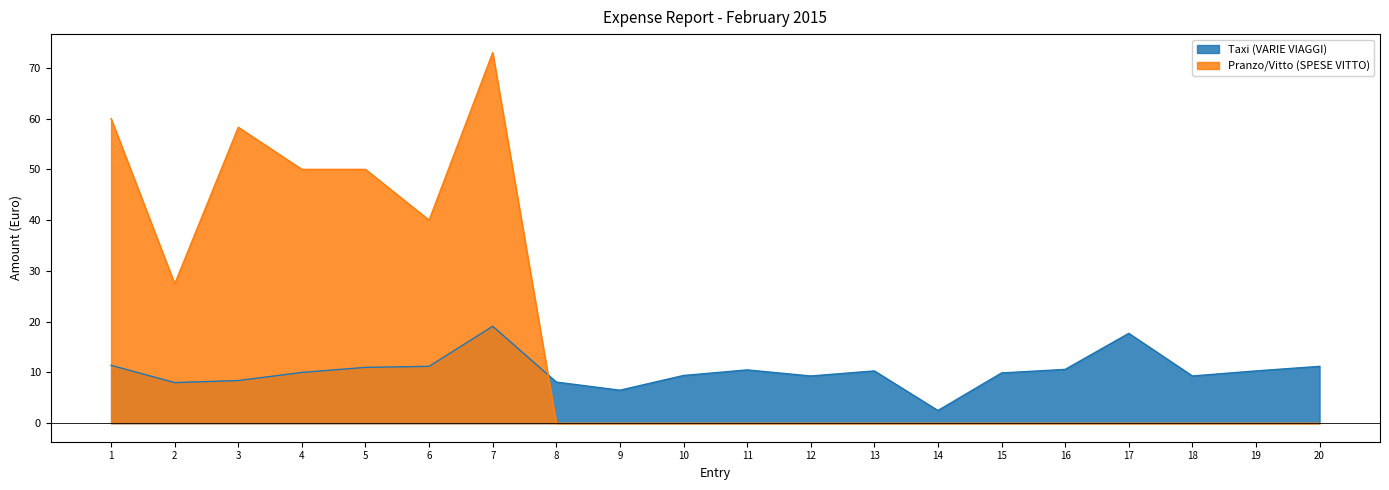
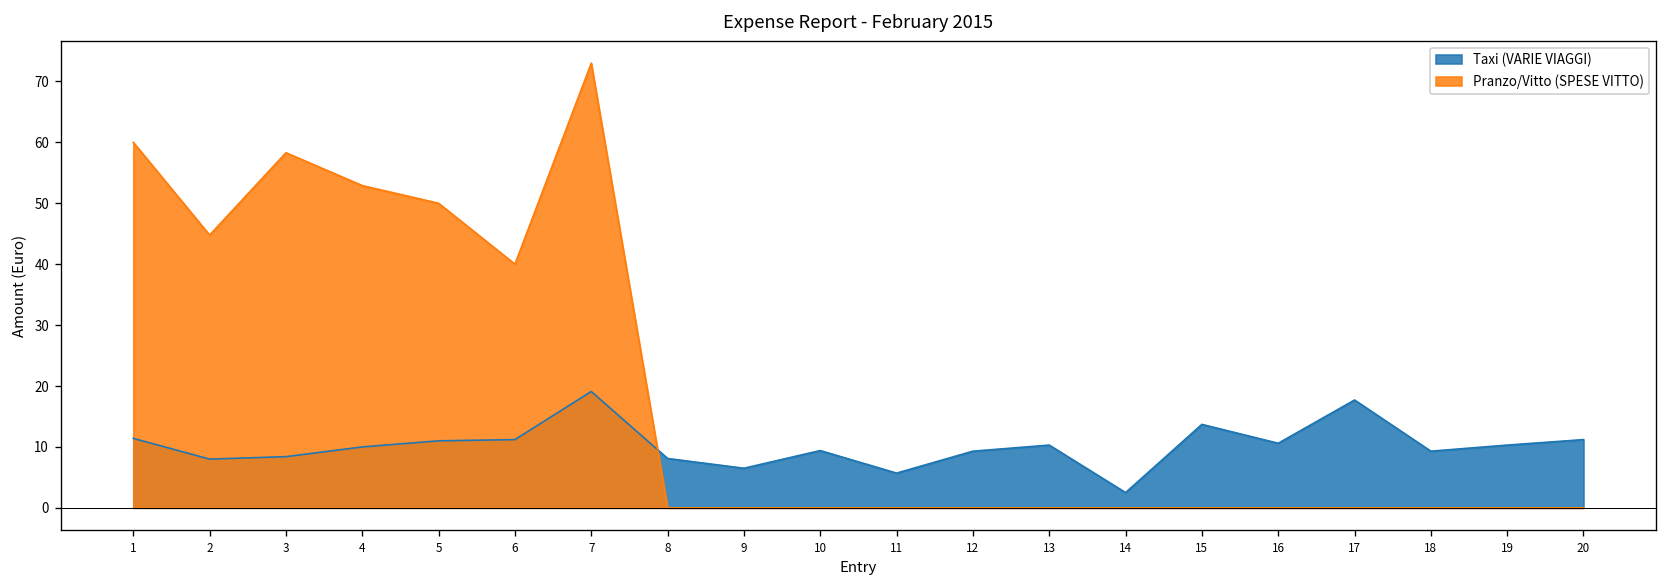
  {
    "Taxi (VARIE VIAGGI)": {
      "1": 11,
      "2": 8,
      "3": 8,
      "4": 10,
      "5": 11,
      "6": 11,
      "7": 19,
      "8": 8,
      "9": 7,
      "10": 9,
-     "11": 11,
+     "11": 6,
      "12": 9,
      "13": 10,
      "14": 3,
-     "15": 10,
+     "15": 14,
      "16": 11,
      "17": 18,
      "18": 9,
      "19": 10,
      "20": 11
    },
    "Pranzo/Vitto (SPESE VITTO)": {
      "1": 60,
-     "2": 27,
+     "2": 45,
      "3": 58,
-     "4": 50,
+     "4": 53,
      "5": 50,
      "6": 40,
      "7": 73,
      "8": 0,
      "9": 0,
      "10": 0,
      "11": 0,
      "12": 0,
      "13": 0,
      "14": 0,
      "15": 0,
      "16": 0,
      "17": 0,
      "18": 0,
      "19": 0,
      "20": 0
    }
  }
